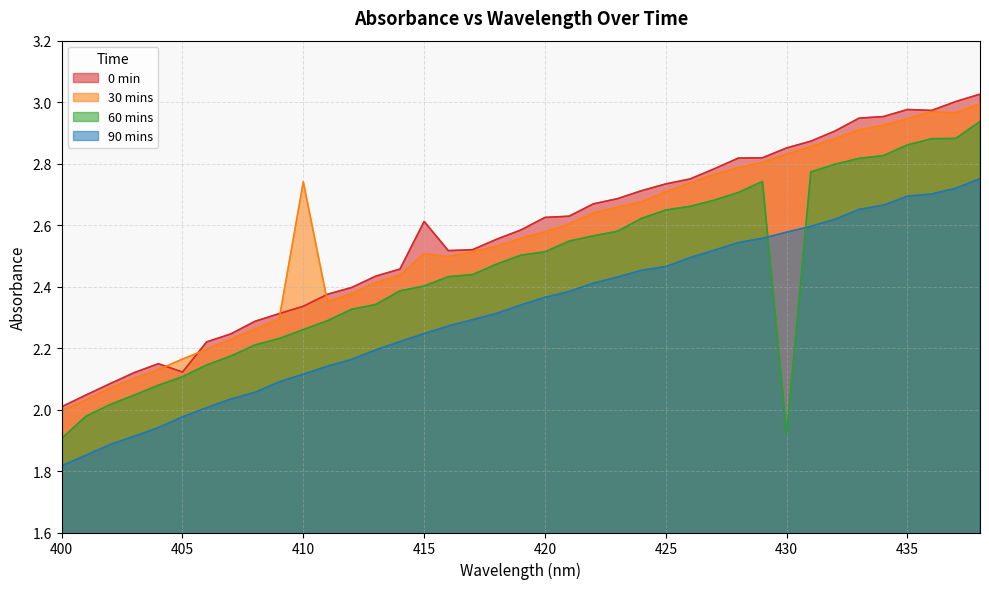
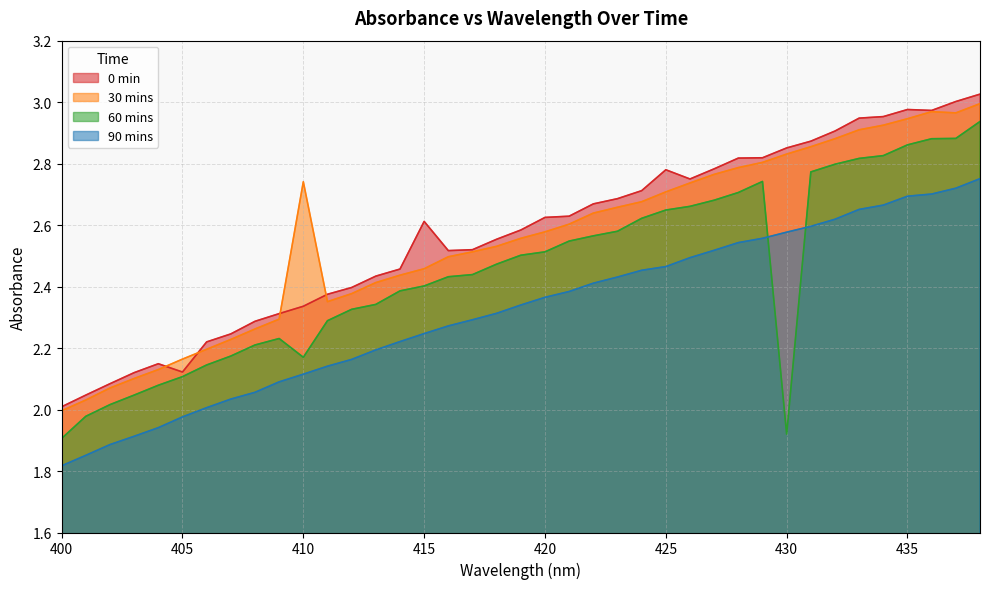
  {
    "0 min": {
      "400": 2.01,
      "405": 2.12,
      "410": 2.34,
      "415": 2.61,
      "420": 2.63,
-     "425": 2.73,
+     "425": 2.78,
      "430": 2.85,
      "435": 2.98
    },
    "30 mins": {
      "400": 2.00,
      "405": 2.16,
      "410": 2.74,
-     "415": 2.51,
+     "415": 2.46,
      "420": 2.58,
      "425": 2.71,
      "430": 2.83,
      "435": 2.95
    },
    "60 mins": {
      "400": 1.91,
      "405": 2.11,
-     "410": 2.26,
+     "410": 2.17,
      "415": 2.40,
      "420": 2.51,
      "425": 2.65,
      "430": 1.92,
      "435": 2.86
    },
    "90 mins": {
      "400": 1.82,
      "405": 1.98,
      "410": 2.12,
      "415": 2.25,
      "420": 2.37,
      "425": 2.47,
      "430": 2.58,
      "435": 2.69
    }
  }
